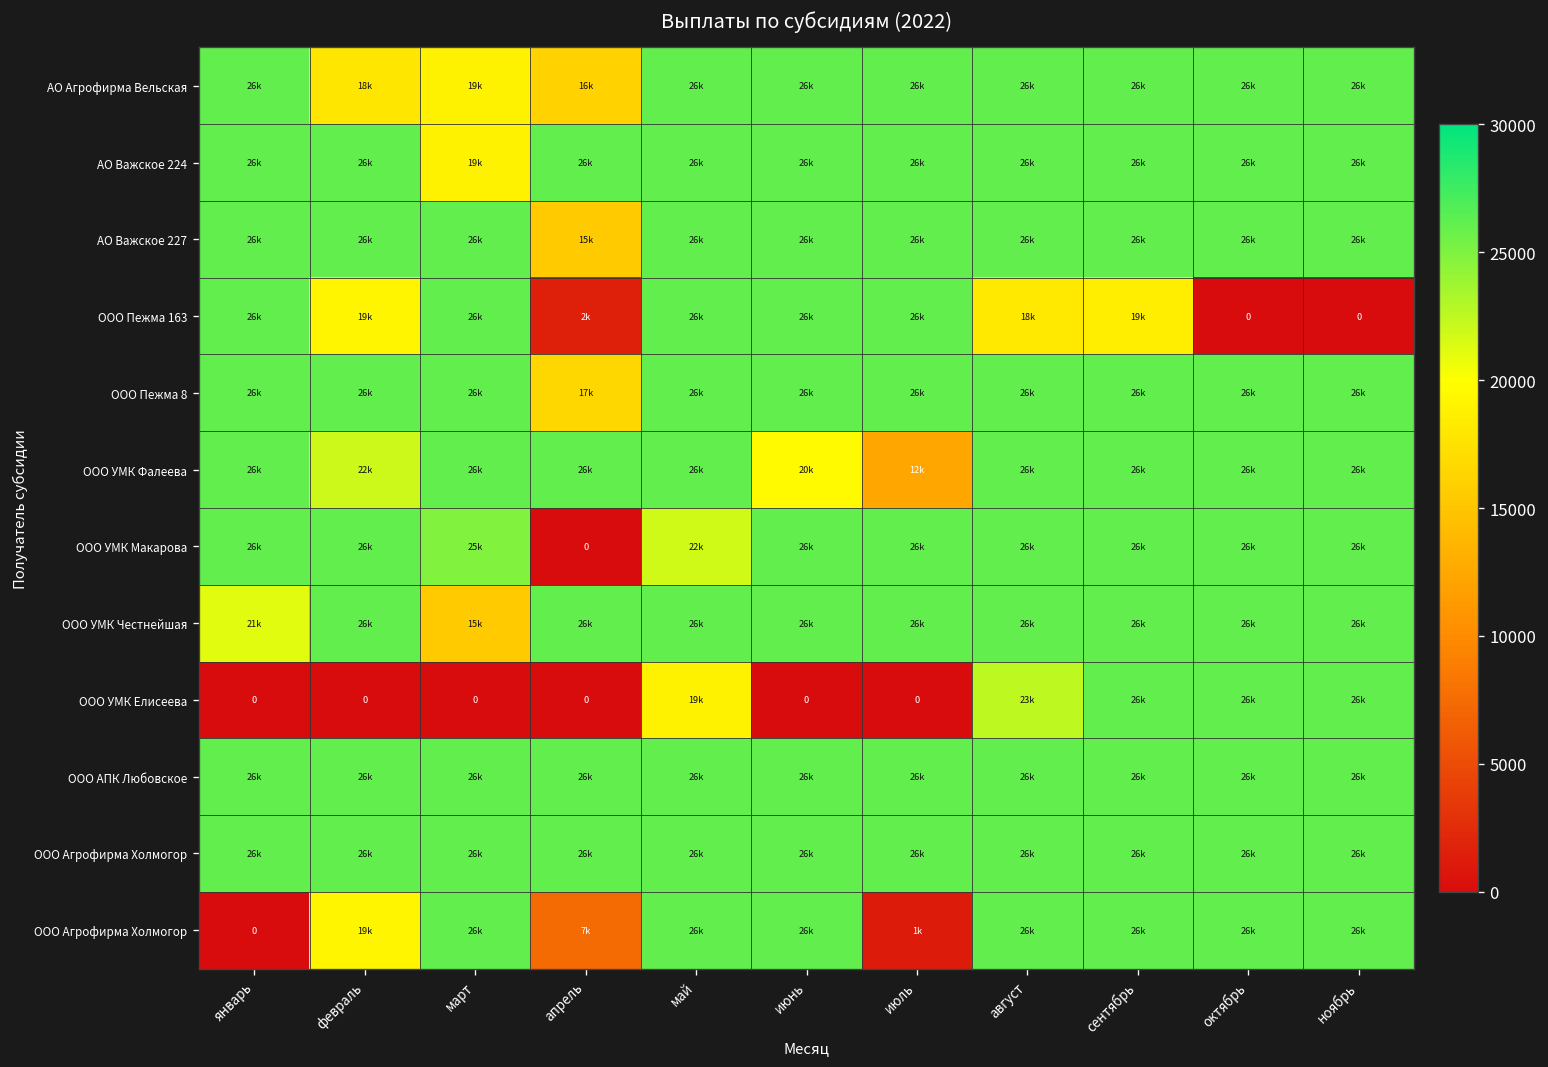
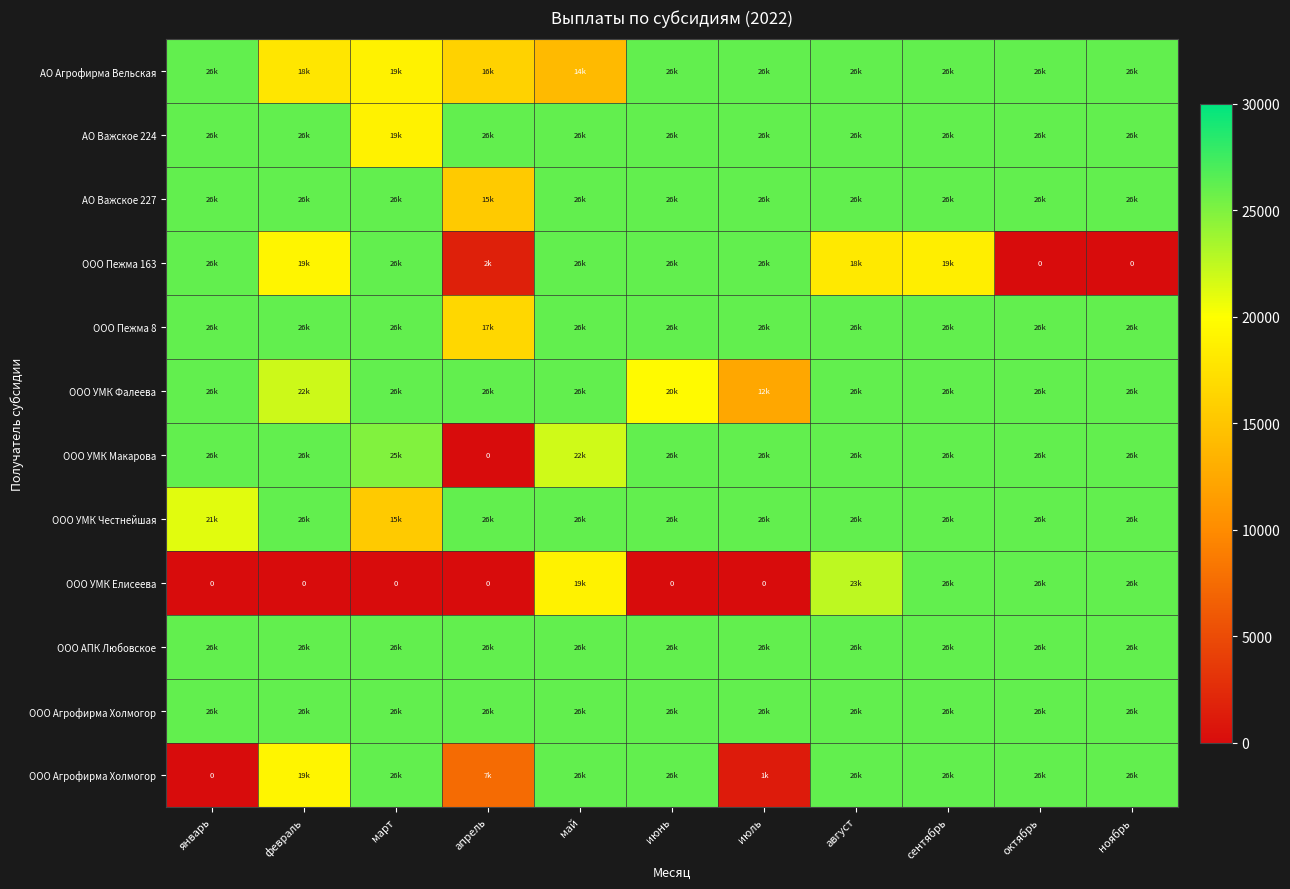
  {
    "АО Агрофирма Вельская": {
      "январь": "26k",
      "февраль": "18k",
      "март": "19k",
      "апрель": "16k",
-     "май": "26k",
+     "май": "14k",
      "июнь": "26k",
      "июль": "26k",
      "август": "26k",
      "сентябрь": "26k",
      "октябрь": "26k",
      "ноябрь": "26k"
    },
    "АО Важское 224": {
      "январь": "26k",
      "февраль": "26k",
      "март": "19k",
      "апрель": "26k",
      "май": "26k",
      "июнь": "26k",
      "июль": "26k",
      "август": "26k",
      "сентябрь": "26k",
      "октябрь": "26k",
      "ноябрь": "26k"
    },
    "АО Важское 227": {
      "январь": "26k",
      "февраль": "26k",
      "март": "26k",
      "апрель": "15k",
      "май": "26k",
      "июнь": "26k",
      "июль": "26k",
      "август": "26k",
      "сентябрь": "26k",
      "октябрь": "26k",
      "ноябрь": "26k"
    },
    "ООО Пежма 163": {
      "январь": "26k",
      "февраль": "19k",
      "март": "26k",
      "апрель": "2k",
      "май": "26k",
      "июнь": "26k",
      "июль": "26k",
      "август": "18k",
      "сентябрь": "19k",
      "октябрь": "0",
      "ноябрь": "0"
    },
    "ООО Пежма 8": {
      "январь": "26k",
      "февраль": "26k",
      "март": "26k",
      "апрель": "17k",
      "май": "26k",
      "июнь": "26k",
      "июль": "26k",
      "август": "26k",
      "сентябрь": "26k",
      "октябрь": "26k",
      "ноябрь": "26k"
    },
    "ООО УМК Фалеева": {
      "январь": "26k",
      "февраль": "22k",
      "март": "26k",
      "апрель": "26k",
      "май": "26k",
      "июнь": "20k",
      "июль": "12k",
      "август": "26k",
      "сентябрь": "26k",
      "октябрь": "26k",
      "ноябрь": "26k"
    },
    "ООО УМК Макарова": {
      "январь": "26k",
      "февраль": "26k",
      "март": "25k",
      "апрель": "0",
      "май": "22k",
      "июнь": "26k",
      "июль": "26k",
      "август": "26k",
      "сентябрь": "26k",
      "октябрь": "26k",
      "ноябрь": "26k"
    },
    "ООО УМК Честнейшая": {
      "январь": "21k",
      "февраль": "26k",
      "март": "15k",
      "апрель": "26k",
      "май": "26k",
      "июнь": "26k",
      "июль": "26k",
      "август": "26k",
      "сентябрь": "26k",
      "октябрь": "26k",
      "ноябрь": "26k"
    },
    "ООО УМК Елисеева": {
      "январь": "0",
      "февраль": "0",
      "март": "0",
      "апрель": "0",
      "май": "19k",
      "июнь": "0",
      "июль": "0",
      "август": "23k",
      "сентябрь": "26k",
      "октябрь": "26k",
      "ноябрь": "26k"
    },
    "ООО АПК Любовское": {
      "январь": "26k",
      "февраль": "26k",
      "март": "26k",
      "апрель": "26k",
      "май": "26k",
      "июнь": "26k",
      "июль": "26k",
      "август": "26k",
      "сентябрь": "26k",
      "октябрь": "26k",
      "ноябрь": "26k"
    }
  }
